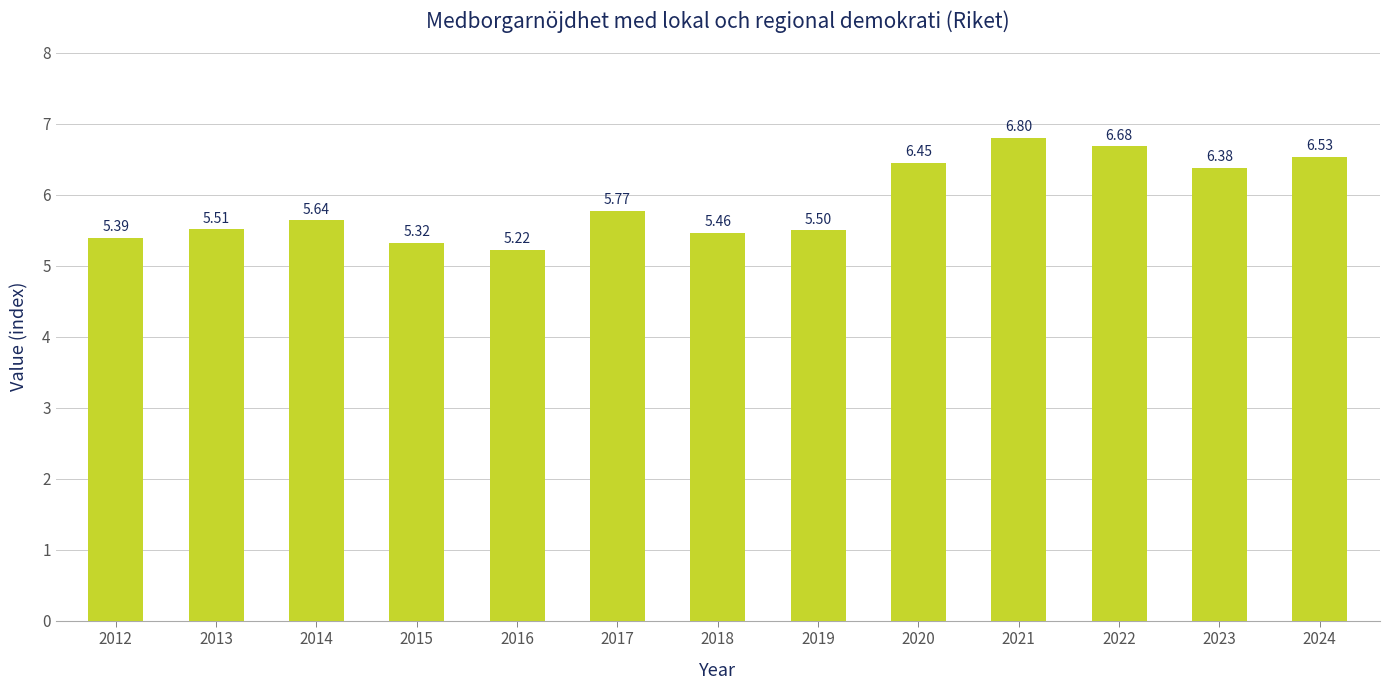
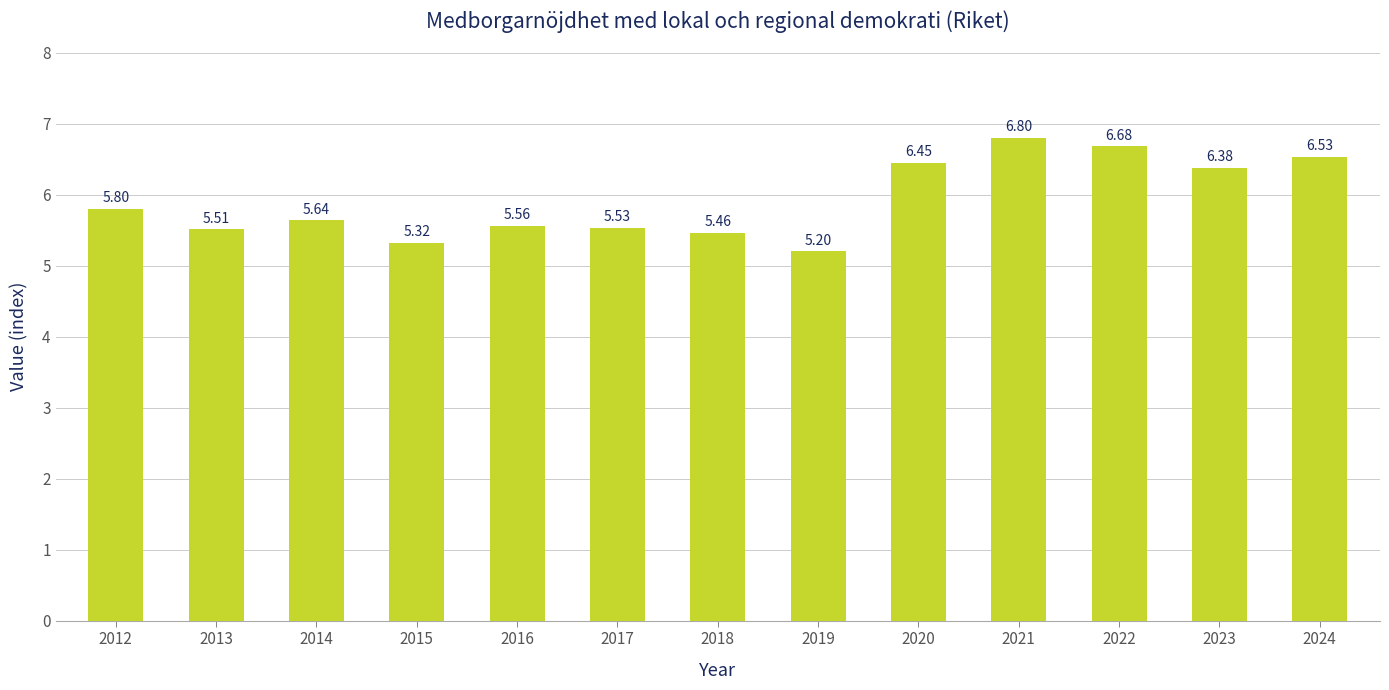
  {
-   "2012": 5.39,
+   "2012": 5.80,
    "2013": 5.51,
    "2014": 5.64,
    "2015": 5.32,
-   "2016": 5.22,
-   "2017": 5.77,
+   "2016": 5.56,
+   "2017": 5.53,
    "2018": 5.46,
-   "2019": 5.50,
+   "2019": 5.20,
    "2020": 6.45,
    "2021": 6.80,
    "2022": 6.68,
    "2023": 6.38,
    "2024": 6.53
  }
